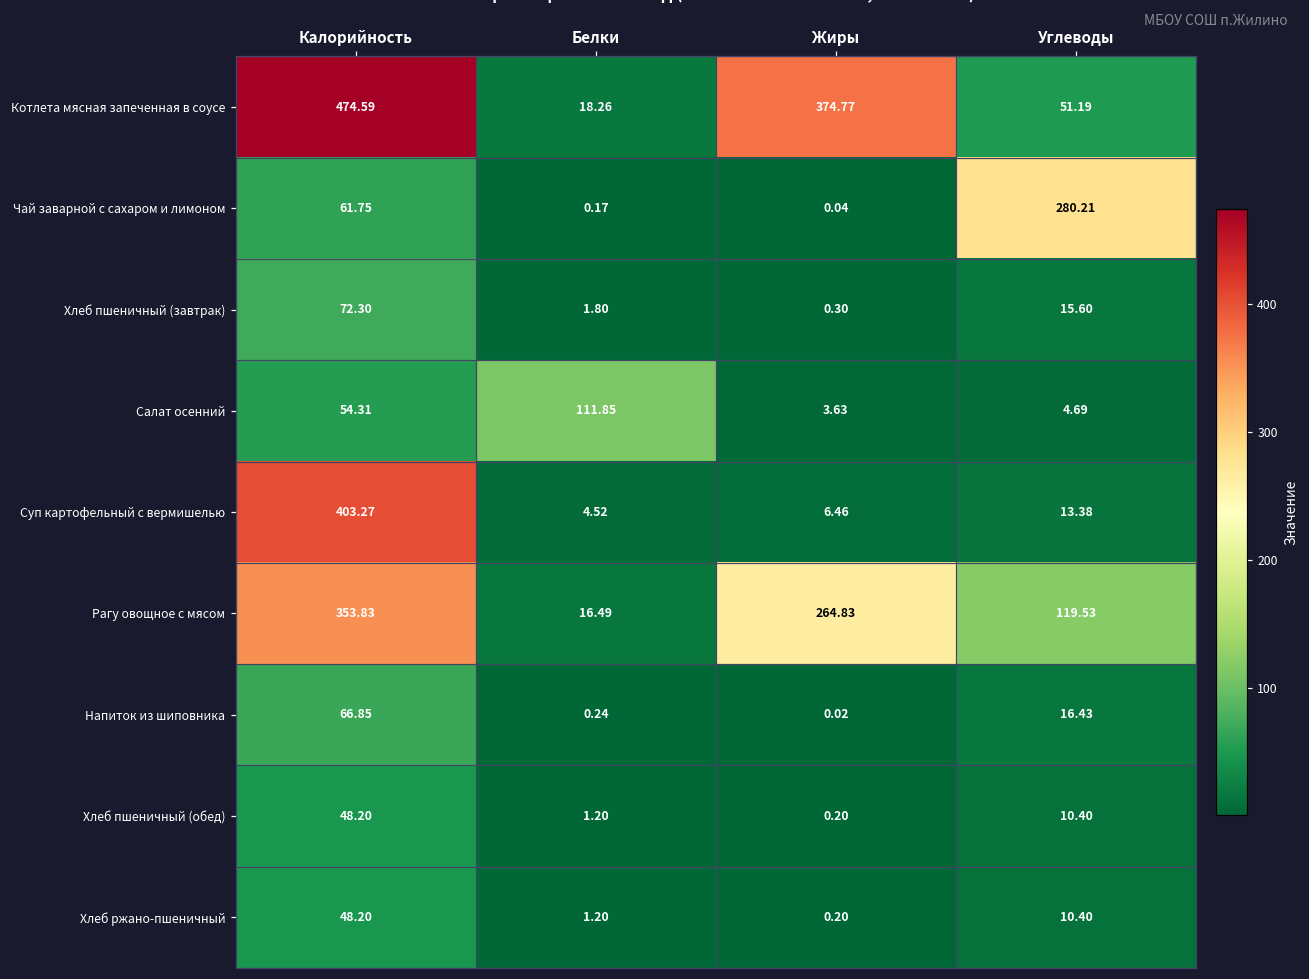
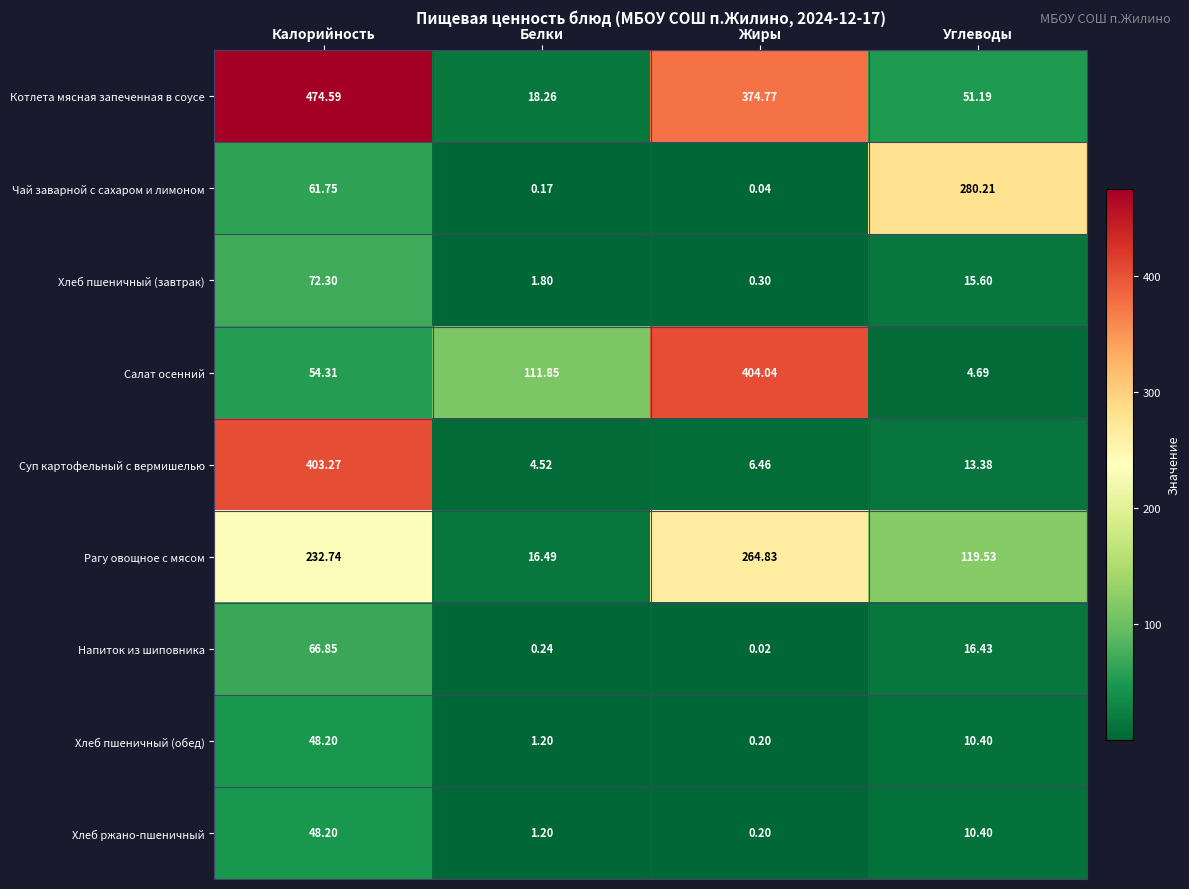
  {
    "Котлета мясная запеченная в соусе": {
      "Калорийность": 474.59,
      "Белки": 18.26,
      "Жиры": 374.77,
      "Углеводы": 51.19
    },
    "Чай заварной с сахаром и лимоном": {
      "Калорийность": 61.75,
      "Белки": 0.17,
      "Жиры": 0.04,
      "Углеводы": 280.21
    },
    "Хлеб пшеничный (завтрак)": {
      "Калорийность": 72.30,
      "Белки": 1.80,
      "Жиры": 0.30,
      "Углеводы": 15.60
    },
    "Салат осенний": {
      "Калорийность": 54.31,
      "Белки": 111.85,
-     "Жиры": 3.63,
+     "Жиры": 404.04,
      "Углеводы": 4.69
    },
    "Суп картофельный с вермишелью": {
      "Калорийность": 403.27,
      "Белки": 4.52,
      "Жиры": 6.46,
      "Углеводы": 13.38
    },
    "Рагу овощное с мясом": {
-     "Калорийность": 353.83,
+     "Калорийность": 232.74,
      "Белки": 16.49,
      "Жиры": 264.83,
      "Углеводы": 119.53
    },
    "Напиток из шиповника": {
      "Калорийность": 66.85,
      "Белки": 0.24,
      "Жиры": 0.02,
      "Углеводы": 16.43
    },
    "Хлеб пшеничный (обед)": {
      "Калорийность": 48.20,
      "Белки": 1.20,
      "Жиры": 0.20,
      "Углеводы": 10.40
    },
    "Хлеб ржано-пшеничный": {
      "Калорийность": 48.20,
      "Белки": 1.20,
      "Жиры": 0.20,
      "Углеводы": 10.40
    }
  }
